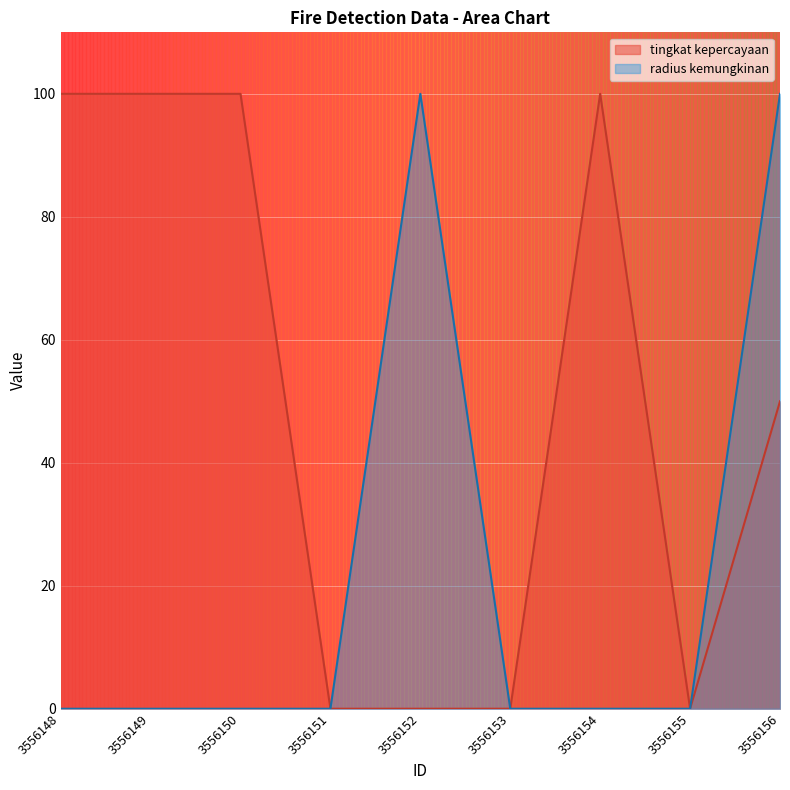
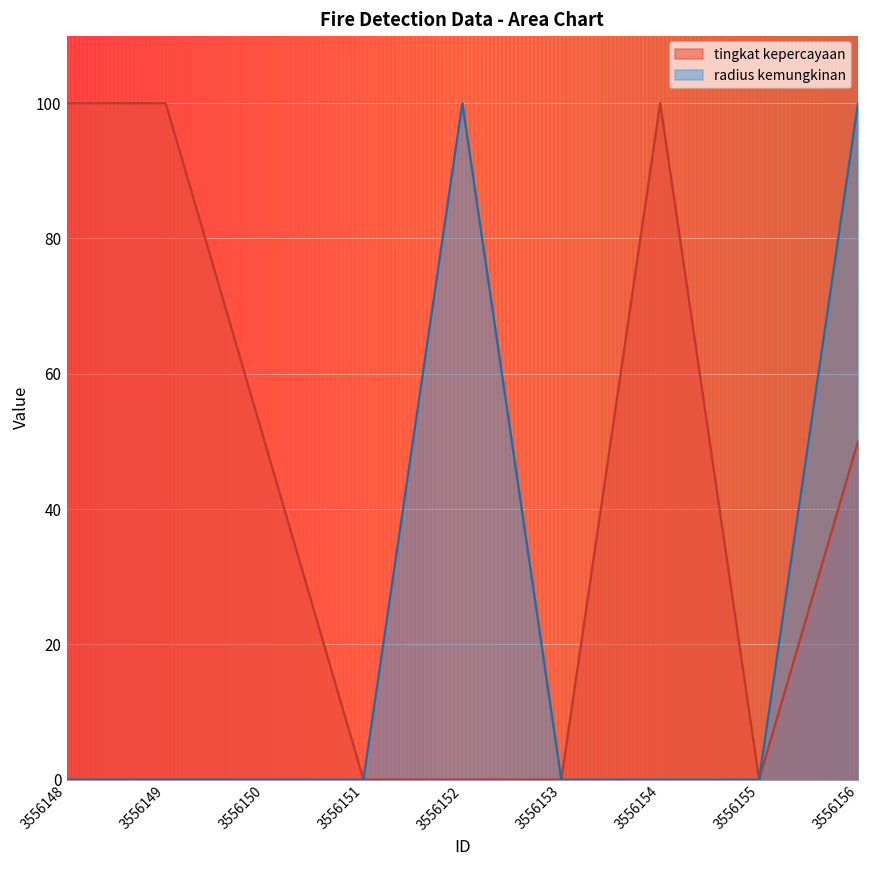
  {
    "tingkat kepercayaan": {
      "3556148": 100,
      "3556149": 100,
-     "3556150": 100,
+     "3556150": 50,
      "3556152": 0,
      "3556154": 100,
      "3556156": 50
    },
    "radius kemungkinan": {
      "3556148": 0,
      "3556149": 0,
      "3556150": 0,
      "3556152": 100,
      "3556154": 0,
      "3556156": 100
    }
  }
